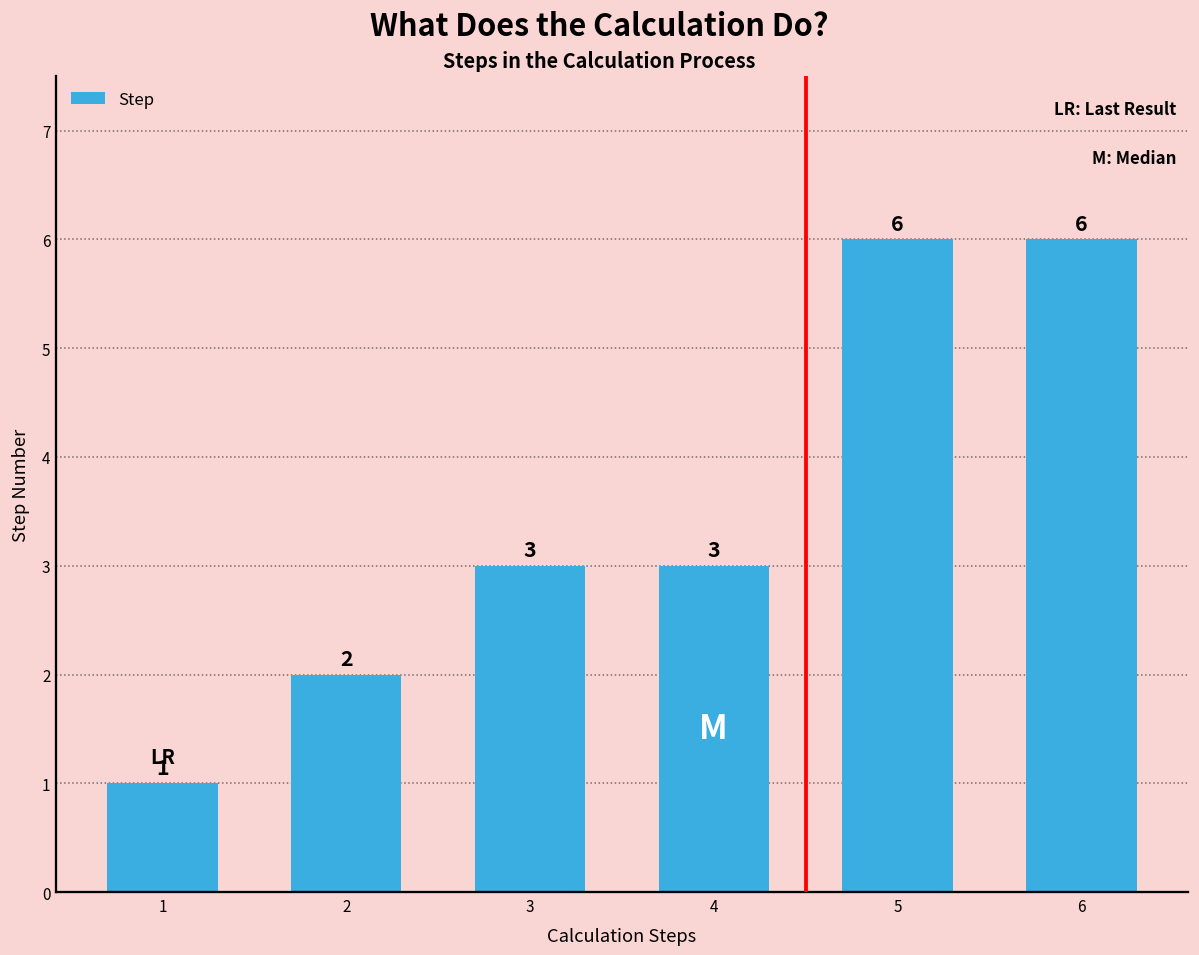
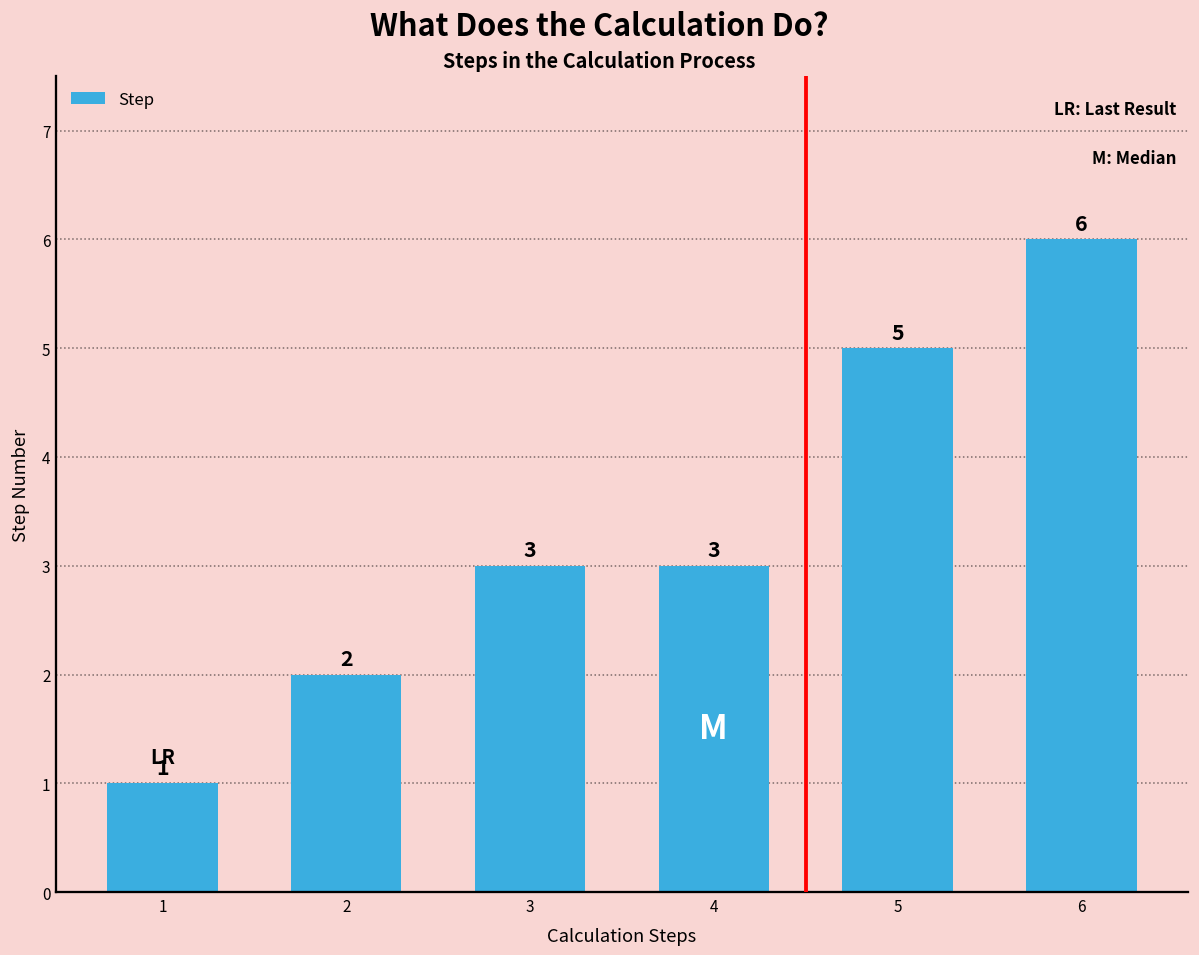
  {
    "2": 2,
    "3": 3,
    "4": 3,
-   "5": 6,
+   "5": 5,
    "6": 6
  }
